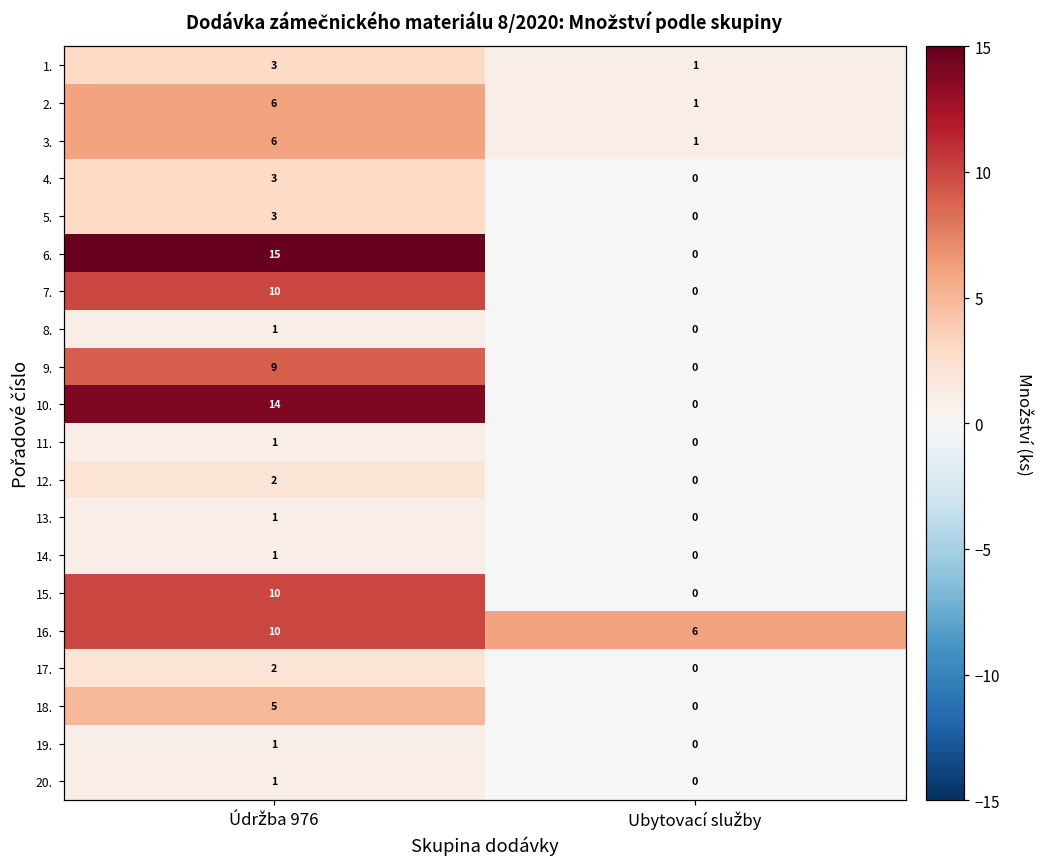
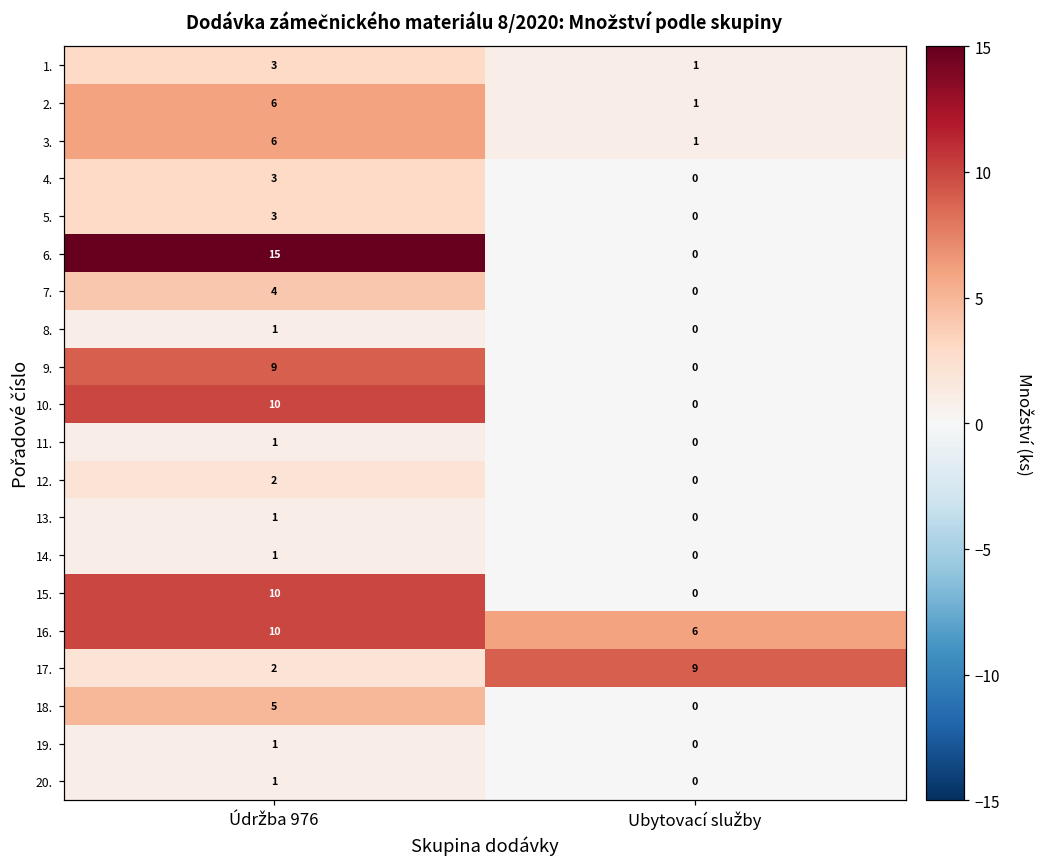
  {
    "1.": {
      "Údržba 976": 3,
      "Ubytovací služby": 1
    },
    "2.": {
      "Údržba 976": 6,
      "Ubytovací služby": 1
    },
    "3.": {
      "Údržba 976": 6,
      "Ubytovací služby": 1
    },
    "4.": {
      "Údržba 976": 3,
      "Ubytovací služby": 0
    },
    "5.": {
      "Údržba 976": 3,
      "Ubytovací služby": 0
    },
    "6.": {
      "Údržba 976": 15,
      "Ubytovací služby": 0
    },
    "7.": {
-     "Údržba 976": 10,
+     "Údržba 976": 4,
      "Ubytovací služby": 0
    },
    "8.": {
      "Údržba 976": 1,
      "Ubytovací služby": 0
    },
    "9.": {
      "Údržba 976": 9,
      "Ubytovací služby": 0
    },
    "10.": {
-     "Údržba 976": 14,
+     "Údržba 976": 10,
      "Ubytovací služby": 0
    },
    "11.": {
      "Údržba 976": 1,
      "Ubytovací služby": 0
    },
    "12.": {
      "Údržba 976": 2,
      "Ubytovací služby": 0
    },
    "13.": {
      "Údržba 976": 1,
      "Ubytovací služby": 0
    },
    "14.": {
      "Údržba 976": 1,
      "Ubytovací služby": 0
    },
    "15.": {
      "Údržba 976": 10,
      "Ubytovací služby": 0
    },
    "16.": {
      "Údržba 976": 10,
      "Ubytovací služby": 6
    },
    "17.": {
      "Údržba 976": 2,
-     "Ubytovací služby": 0
+     "Ubytovací služby": 9
    },
    "18.": {
      "Údržba 976": 5,
      "Ubytovací služby": 0
    },
    "19.": {
      "Údržba 976": 1,
      "Ubytovací služby": 0
    },
    "20.": {
      "Údržba 976": 1,
      "Ubytovací služby": 0
    }
  }
